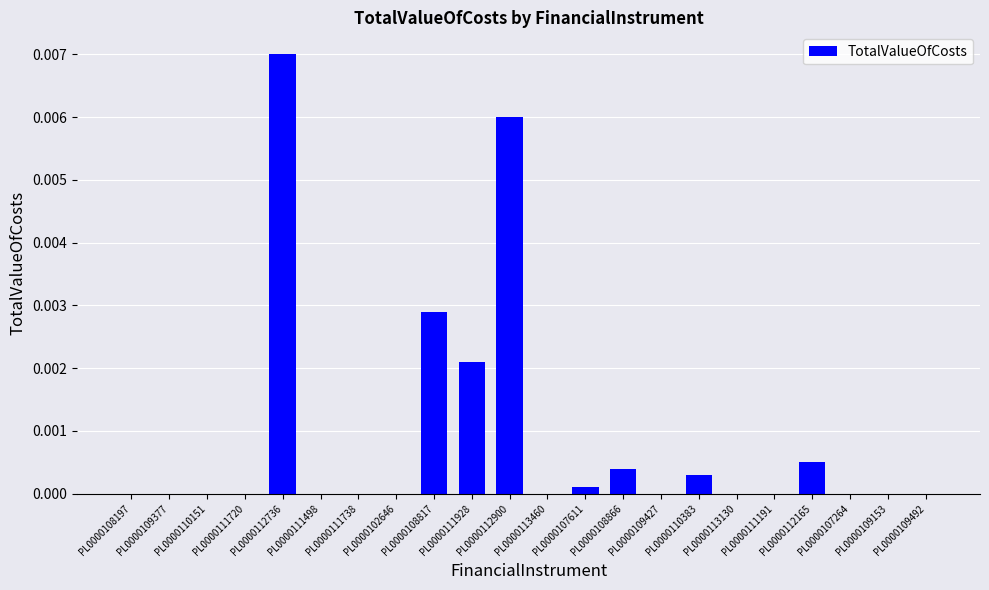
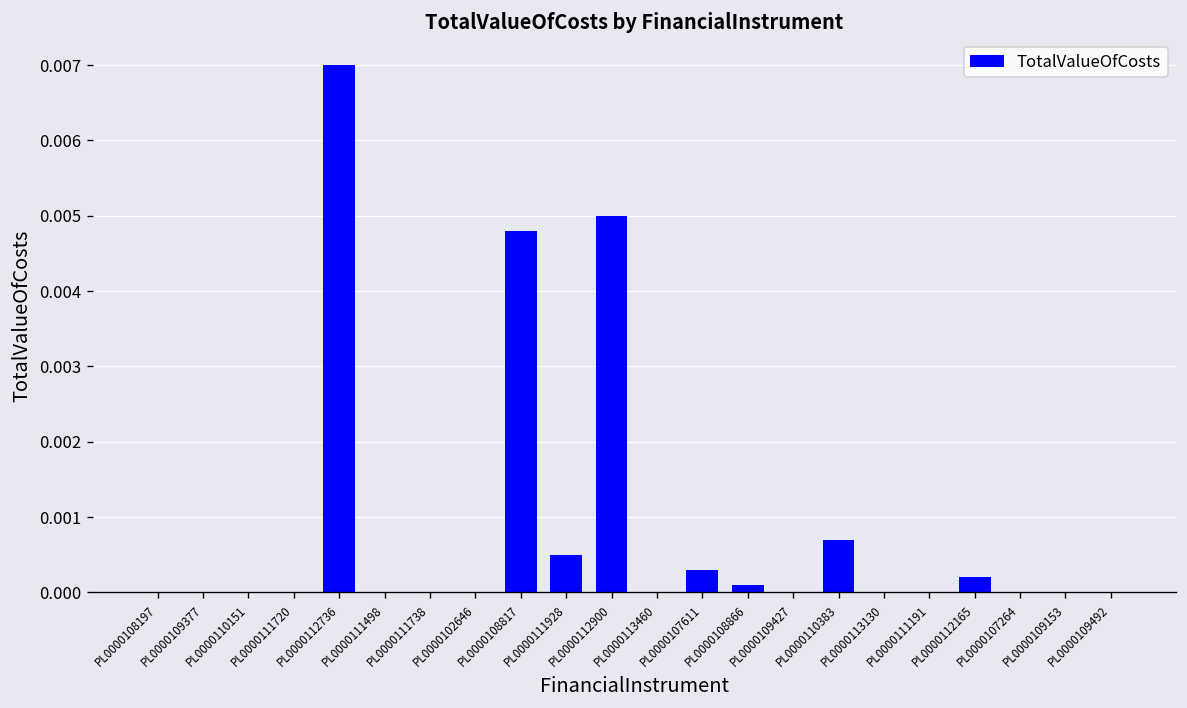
  {
    "PL0000108197": 0.0000,
    "PL0000109377": 0.0000,
    "PL0000110151": 0.0000,
    "PL0000111720": 0.0000,
    "PL0000112736": 0.0070,
    "PL0000111498": 0.0000,
    "PL0000111738": 0.0000,
    "PL0000102646": 0.0000,
-   "PL0000108817": 0.0029,
-   "PL0000111928": 0.0021,
-   "PL0000112900": 0.006,
+   "PL0000108817": 0.0048,
+   "PL0000111928": 0.0005,
+   "PL0000112900": 0.005,
    "PL0000113460": 0.0000,
-   "PL0000107611": 0.0001,
-   "PL0000108866": 0.0004,
+   "PL0000107611": 0.0003,
+   "PL0000108866": 0.0001,
    "PL0000109427": 0.0000,
-   "PL0000110383": 0.0003,
+   "PL0000110383": 0.0007,
    "PL0000113130": 0.0000,
    "PL0000111191": 0.0000,
-   "PL0000112165": 0.0005,
+   "PL0000112165": 0.0002,
    "PL0000107264": 0.0000,
    "PL0000109153": 0.0000,
    "PL0000109492": 0.0000
  }
